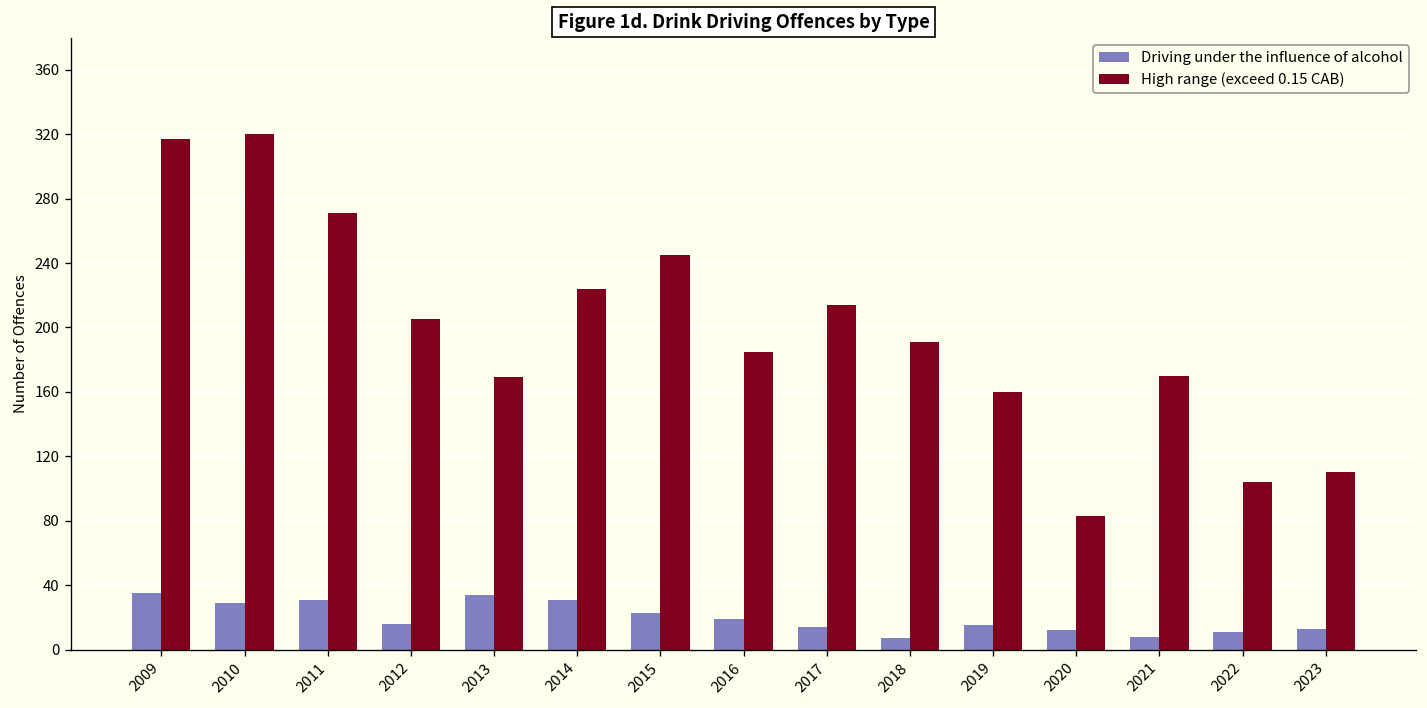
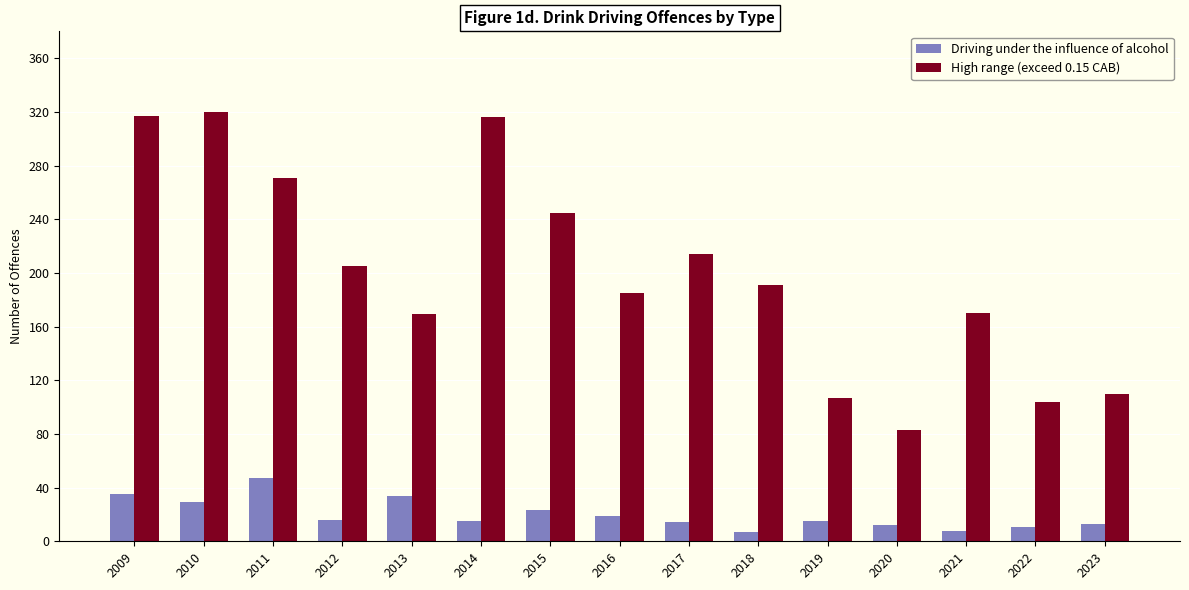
  {
    "Driving under the influence of alcohol": {
      "2009": 35,
      "2010": 29,
-     "2011": 31,
+     "2011": 47,
      "2012": 16,
      "2013": 34,
-     "2014": 31,
+     "2014": 15,
      "2015": 23,
      "2016": 19,
      "2017": 14,
      "2018": 7,
      "2019": 15,
      "2020": 12,
      "2021": 8,
      "2022": 11,
      "2023": 13
    },
    "High range (exceed 0.15 CAB)": {
      "2009": 317,
      "2010": 320,
      "2011": 271,
      "2012": 205,
      "2013": 169,
-     "2014": 224,
+     "2014": 316,
      "2015": 245,
      "2016": 185,
      "2017": 214,
      "2018": 191,
-     "2019": 160,
+     "2019": 107,
      "2020": 83,
      "2021": 170,
      "2022": 104,
      "2023": 110
    }
  }
